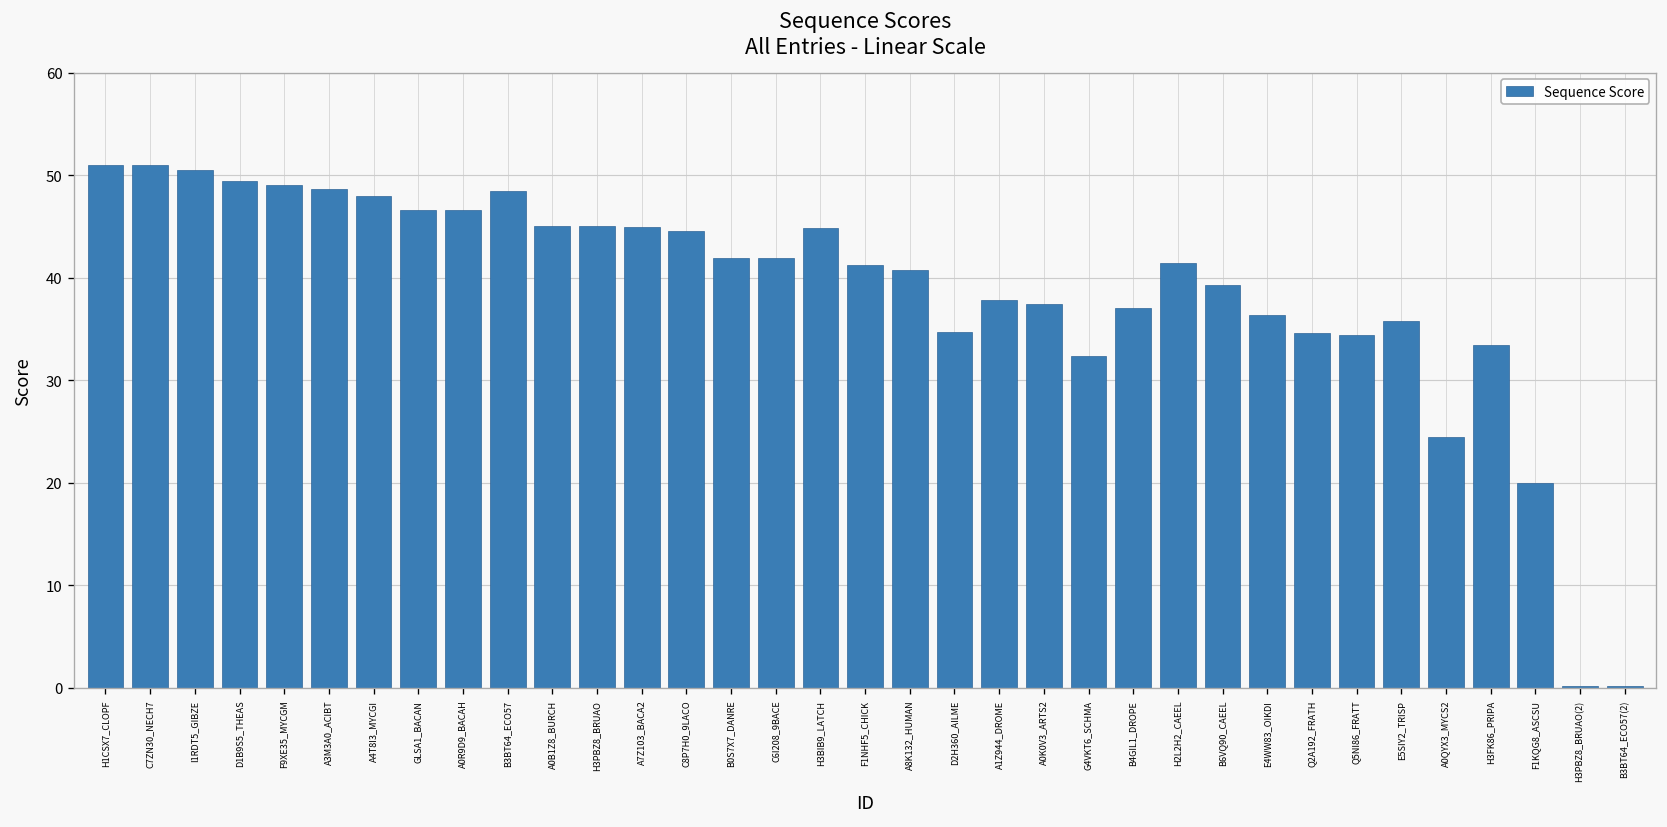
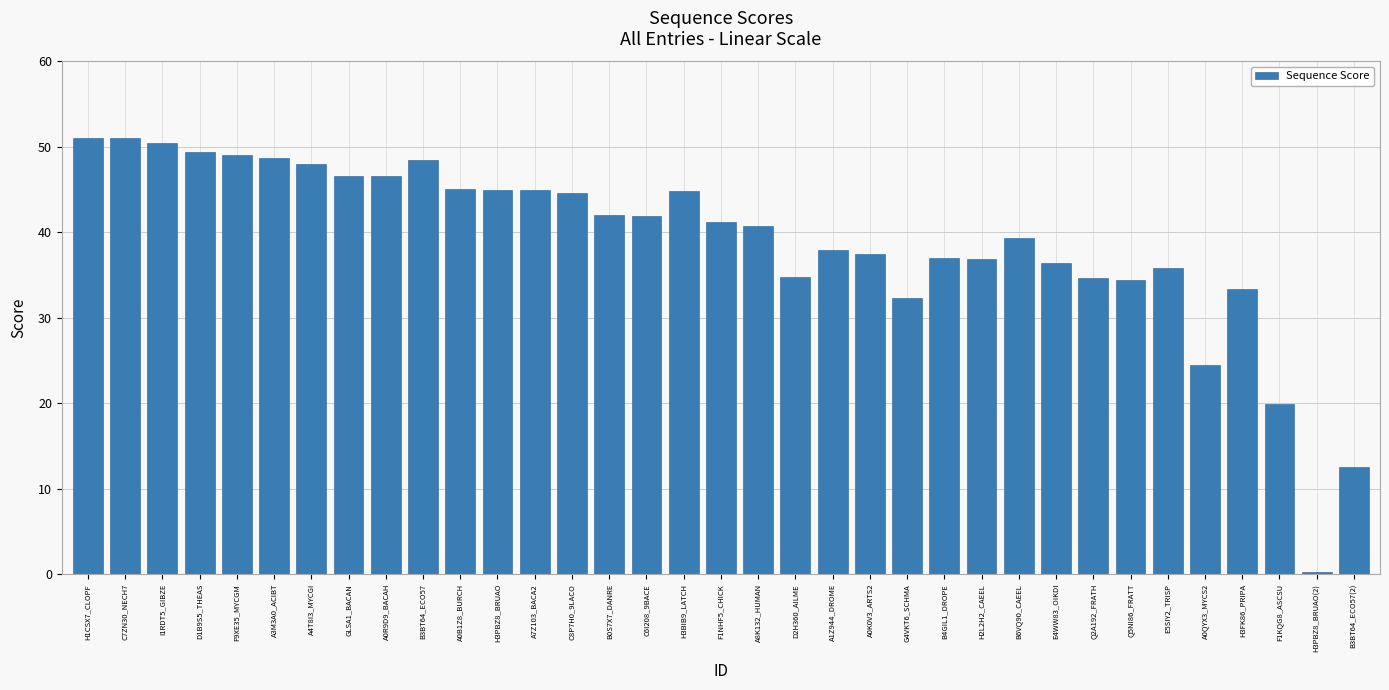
  {
    "H1CSX7_CLOPF": 51,
    "C7ZN30_NECH7": 51,
    "I1RDT5_GIBZE": 50,
    "D1B9S5_THEAS": 49,
    "F9XE35_MYCGM": 49,
    "A3M3A0_ACIBT": 49,
    "A4T8I3_MYCGI": 48,
    "GLSA1_BACAN": 47,
    "A0R9D9_BACAH": 47,
    "B3BT64_ECO57": 49,
    "A0B1Z8_BURCH": 45,
    "H3PBZ8_BRUAO": 45,
    "A7Z103_BACA2": 45,
    "C8P7H0_9LACO": 45,
    "B0S7X7_DANRE": 42,
    "C6I208_9BACE": 42,
    "H3BIB9_LATCH": 45,
    "F1NHF5_CHICK": 41,
    "A8K132_HUMAN": 41,
    "D2H360_AILME": 35,
    "A1Z944_DROME": 38,
    "A0K0V3_ARTS2": 37,
    "G4VKT6_SCHMA": 32,
    "B4GIL1_DROPE": 37,
-   "H2L2H2_CAEEL": 41,
+   "H2L2H2_CAEEL": 37,
    "B6VQ90_CAEEL": 39,
    "E4WW83_OIKDI": 36,
    "Q2A192_FRATH": 35,
    "Q5NI86_FRATT": 34,
    "E5SIY2_TRISP": 36,
    "A0QYX3_MYCS2": 25,
    "H3FK86_PRIPA": 33,
    "F1KQG8_ASCSU": 20,
-   "B3BT64_ECO57(2)": 0
+   "B3BT64_ECO57(2)": 13
  }
